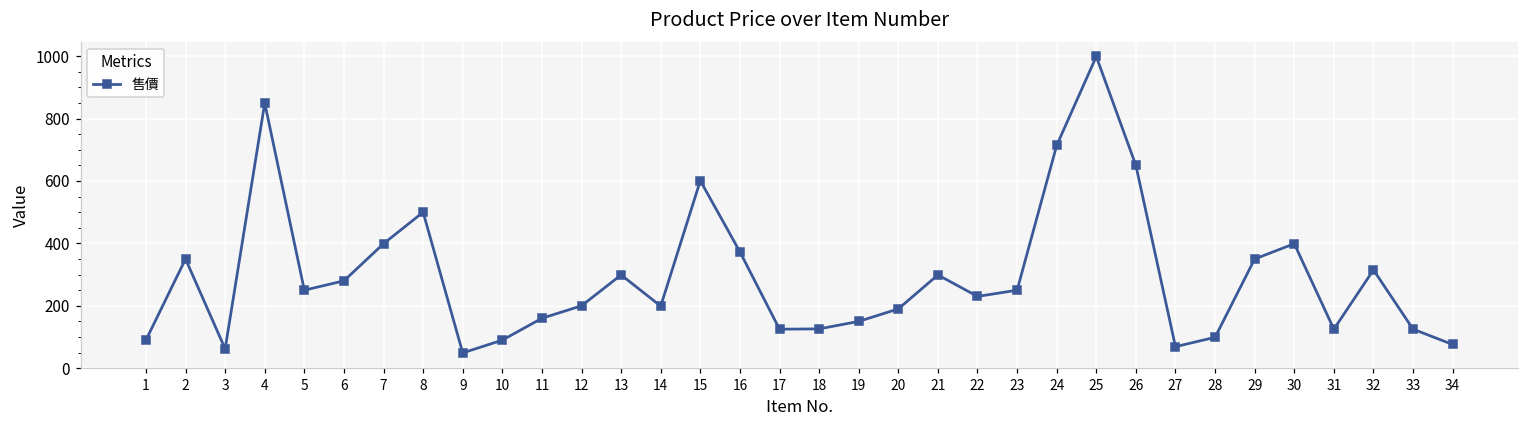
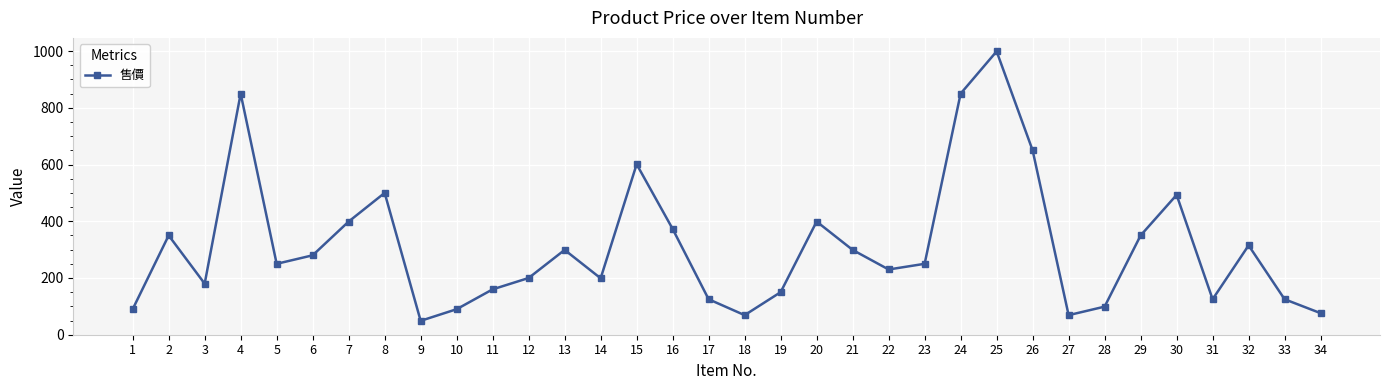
  {
    "1": 90,
    "2": 350,
-   "3": 60,
+   "3": 180,
    "4": 850,
    "5": 250,
    "6": 280,
    "7": 400,
    "8": 500,
    "9": 50,
    "10": 90,
    "11": 160,
    "12": 200,
    "13": 300,
    "14": 200,
    "15": 600,
    "16": 370,
    "17": 130,
-   "18": 130,
+   "18": 70,
    "19": 150,
-   "20": 190,
+   "20": 400,
    "21": 300,
    "22": 230,
    "23": 250,
-   "24": 710,
+   "24": 850,
    "25": 1000,
    "26": 650,
    "27": 70,
    "28": 100,
    "29": 350,
-   "30": 400,
+   "30": 490,
    "31": 130,
    "32": 320,
    "33": 130,
    "34": 80
  }
